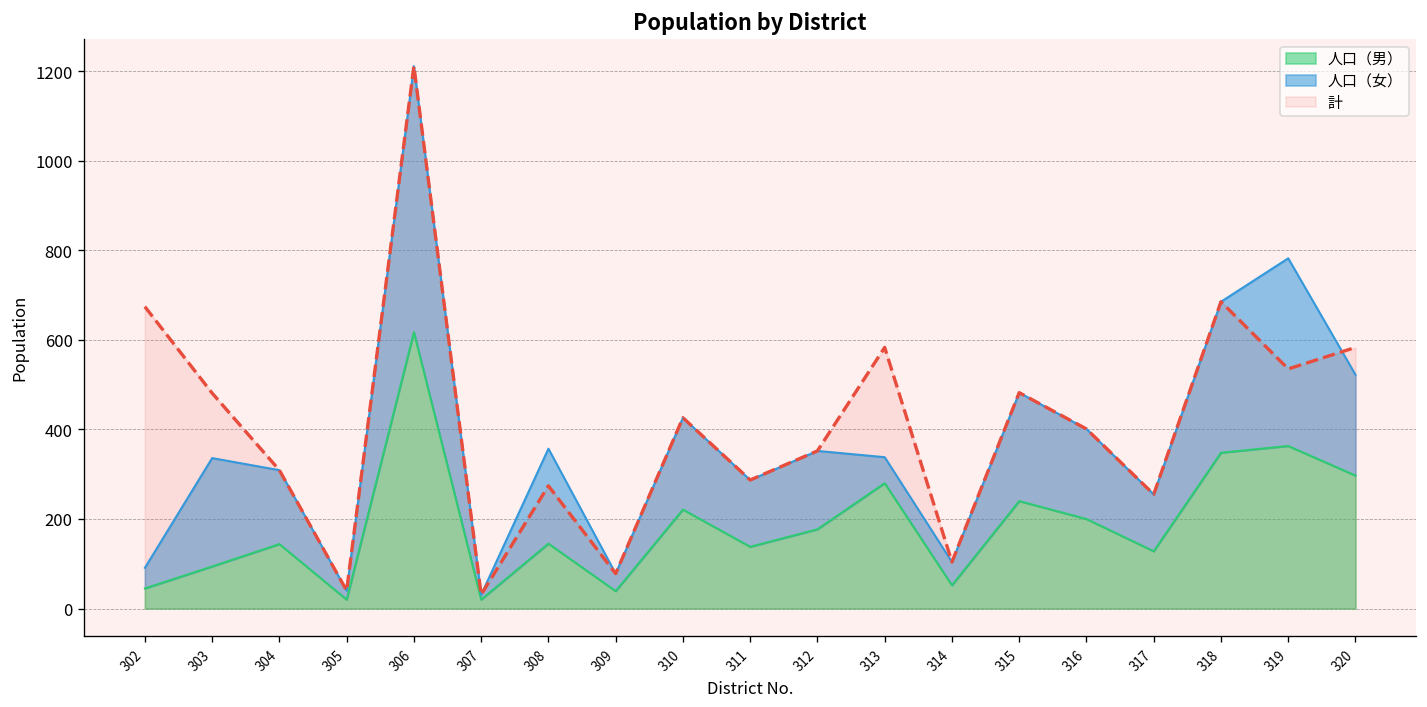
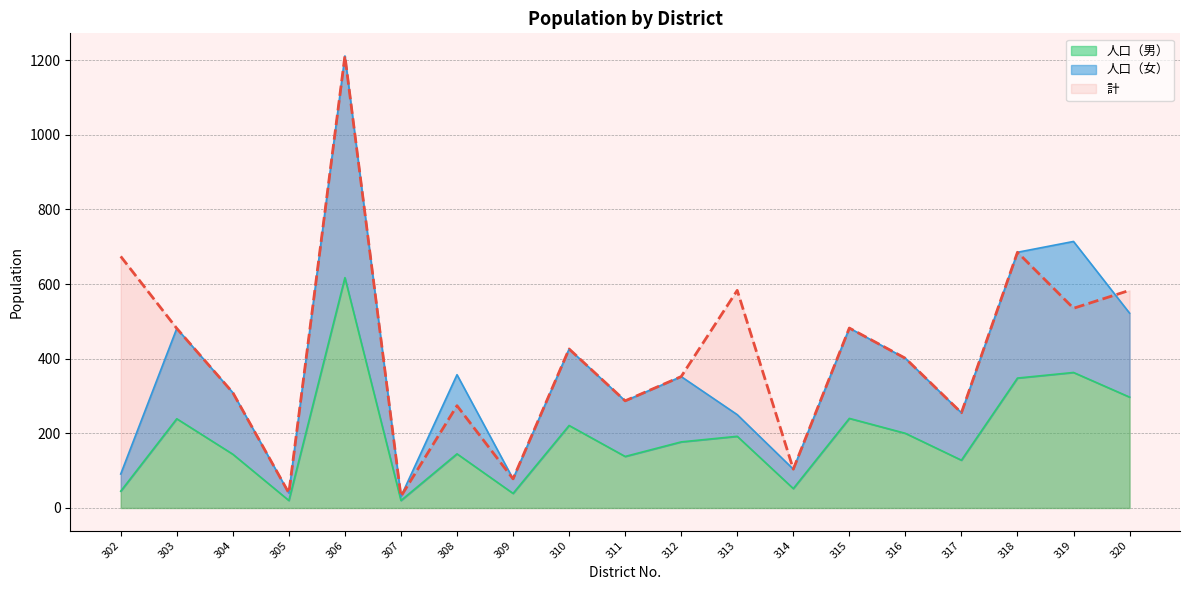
  {
    "人口（男）": {
      "302": 50,
-     "303": 90,
+     "303": 240,
      "304": 140,
      "305": 20,
      "306": 620,
      "307": 20,
      "308": 150,
      "309": 40,
      "310": 220,
      "311": 140,
      "312": 180,
-     "313": 280,
+     "313": 190,
      "314": 50,
      "315": 240,
      "316": 200,
      "317": 130,
      "318": 350,
      "319": 360,
      "320": 300
    },
    "人口（女）": {
      "302": 50,
      "308": 210,
      "313": 60,
-     "319": 420,
+     "319": 350,
      "320": 230
    },
    "計": {
      "302": 670,
      "308": 270,
      "313": 580,
      "319": 540,
      "320": 580
    }
  }
